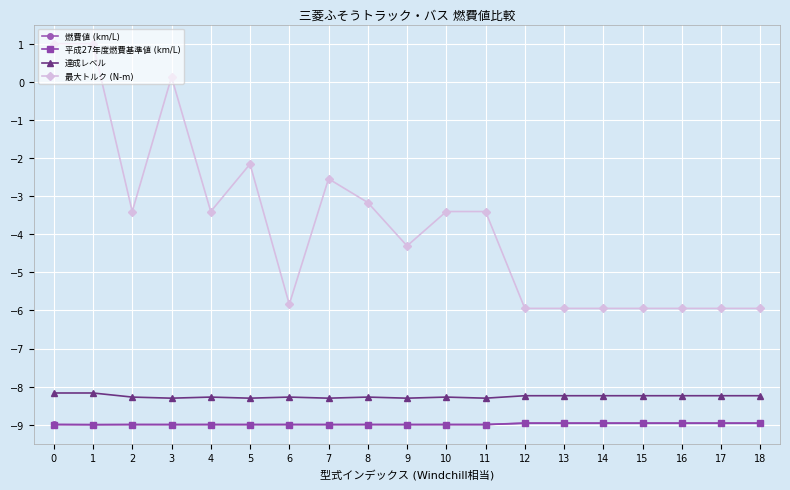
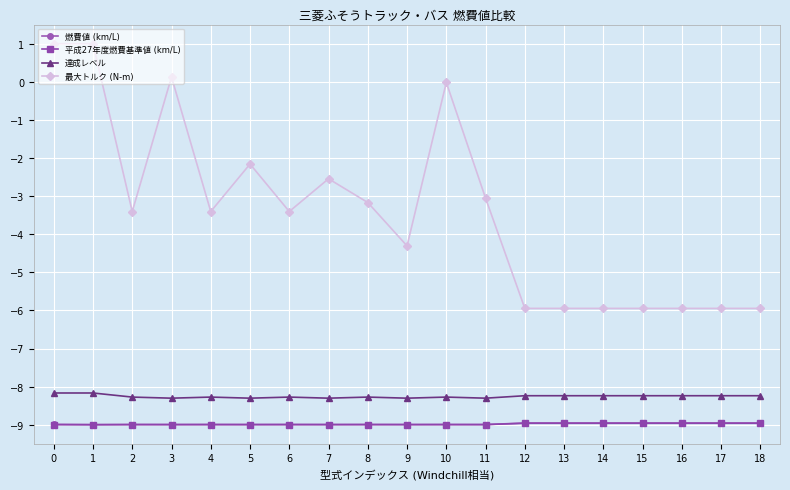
  {
    "最大トルク (N-m)": {
      "2": -3.4,
      "4": -3.4,
      "5": -2.2,
-     "6": -5.8,
+     "6": -3.4,
      "7": -2.5,
      "8": -3.2,
      "9": -4.3,
-     "10": -3.4,
-     "11": -3.4,
+     "10": 0.0,
+     "11": -3.1,
      "12": -5.9,
      "13": -5.9,
      "14": -5.9,
      "15": -5.9,
      "16": -5.9,
      "17": -5.9,
      "18": -5.9
    }
  }
